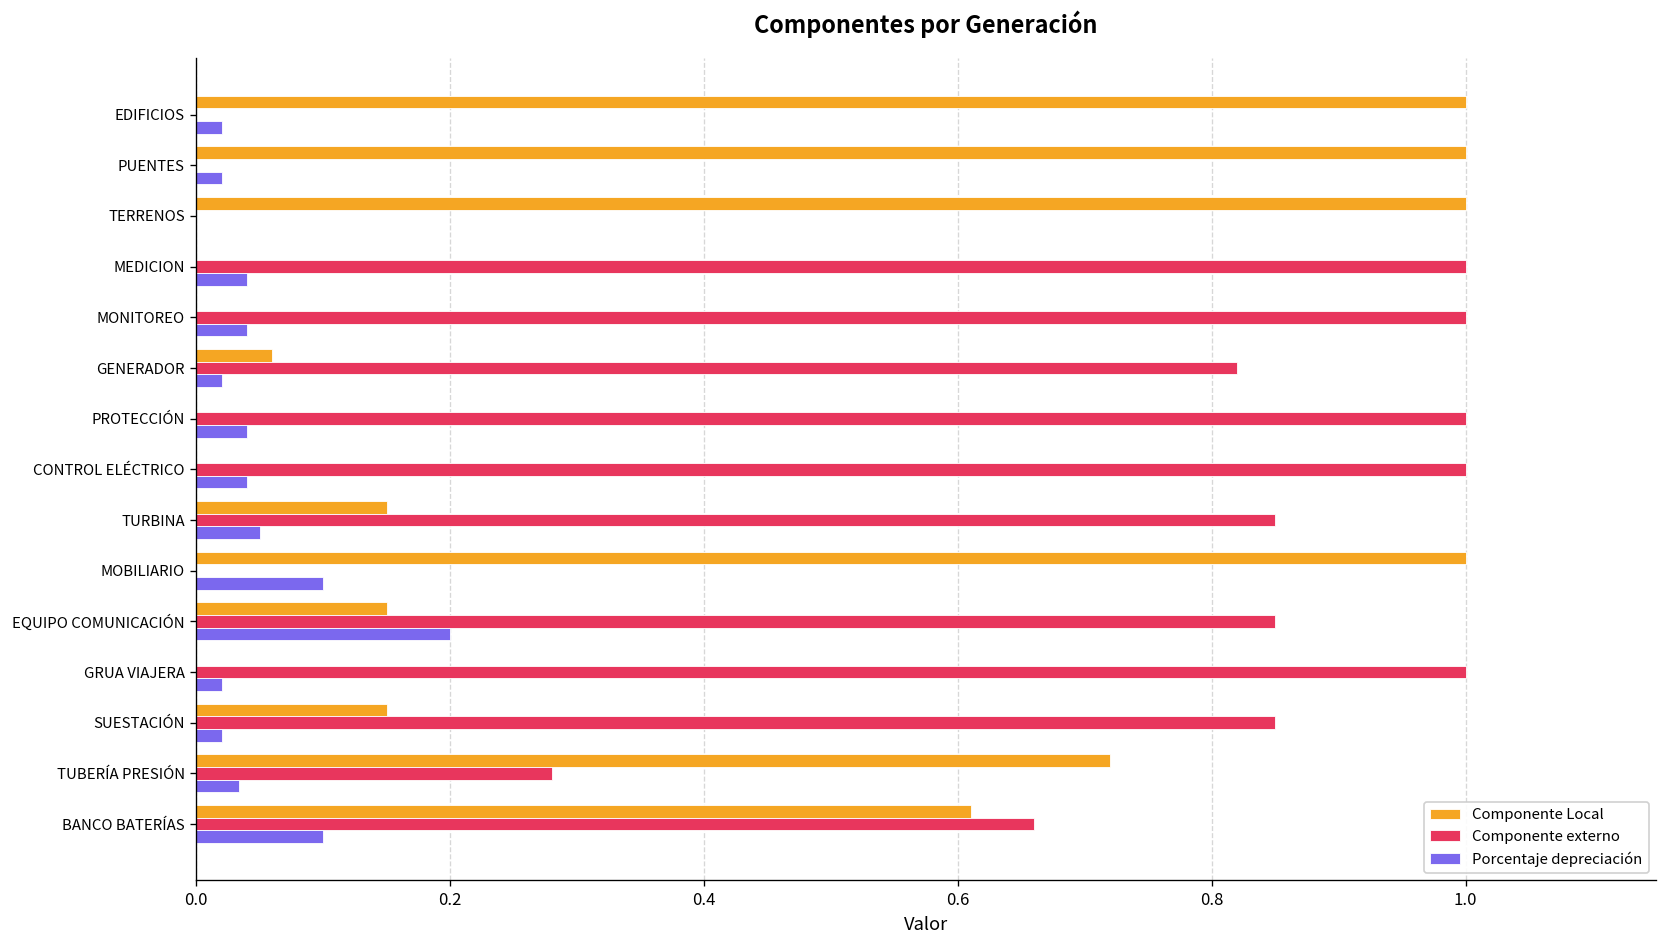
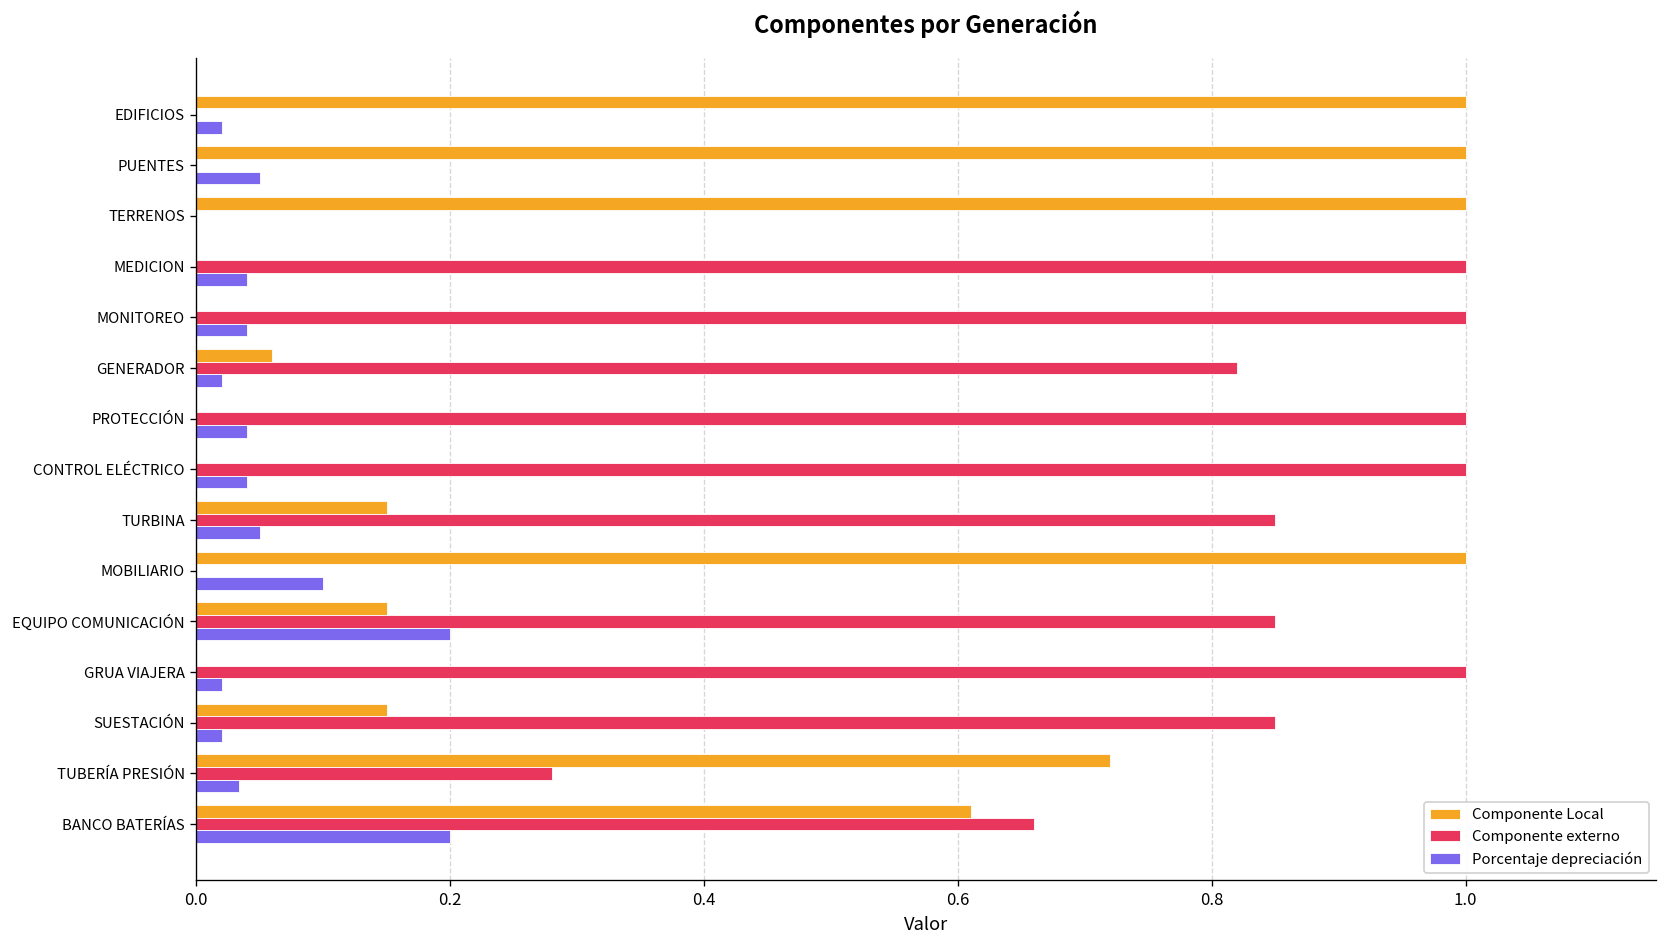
  {
    "Componente Local": {
      "EDIFICIOS": 1.00,
      "PUENTES": 1.00,
      "TERRENOS": 1.00,
      "MEDICION": 0.00,
      "MONITOREO": 0.00,
      "GENERADOR": 0.06,
      "PROTECCIÓN": 0.00,
      "CONTROL ELÉCTRICO": 0.00,
      "TURBINA": 0.15,
      "MOBILIARIO": 1.00,
      "EQUIPO COMUNICACIÓN": 0.15,
      "GRUA VIAJERA": 0.00,
      "SUESTACIÓN": 0.15,
      "TUBERÍA PRESIÓN": 0.72,
      "BANCO BATERÍAS": 0.61
    },
    "Componente externo": {
      "EDIFICIOS": 0.00,
      "PUENTES": 0.00,
      "TERRENOS": 0.00,
      "MEDICION": 1.00,
      "MONITOREO": 1.00,
      "GENERADOR": 0.82,
      "PROTECCIÓN": 1.00,
      "CONTROL ELÉCTRICO": 1.00,
      "TURBINA": 0.85,
      "MOBILIARIO": 0.00,
      "EQUIPO COMUNICACIÓN": 0.85,
      "GRUA VIAJERA": 1.00,
      "SUESTACIÓN": 0.85,
      "TUBERÍA PRESIÓN": 0.28,
      "BANCO BATERÍAS": 0.66
    },
    "Porcentaje depreciación": {
      "EDIFICIOS": 0.02,
-     "PUENTES": 0.02,
+     "PUENTES": 0.05,
      "TERRENOS": 0.00,
      "MEDICION": 0.04,
      "MONITOREO": 0.04,
      "GENERADOR": 0.02,
      "PROTECCIÓN": 0.04,
      "CONTROL ELÉCTRICO": 0.04,
      "TURBINA": 0.05,
      "MOBILIARIO": 0.10,
      "EQUIPO COMUNICACIÓN": 0.20,
      "GRUA VIAJERA": 0.02,
      "SUESTACIÓN": 0.02,
      "TUBERÍA PRESIÓN": 0.033,
-     "BANCO BATERÍAS": 0.1
+     "BANCO BATERÍAS": 0.2
    }
  }
